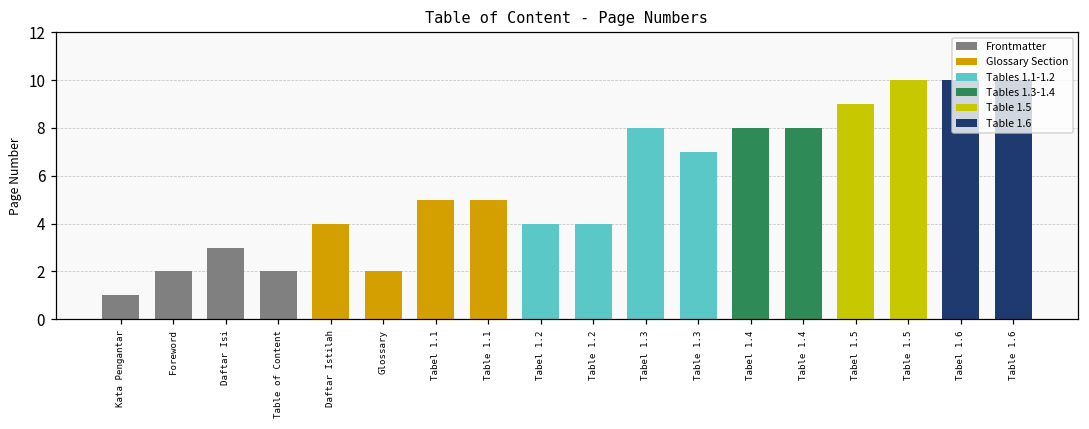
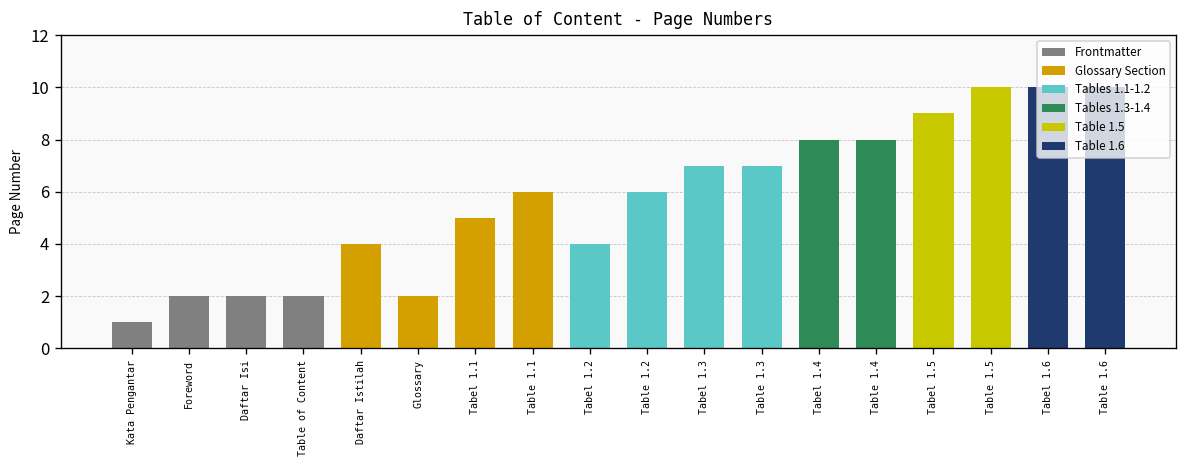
  {
    "Kata Pengantar": 1,
    "Foreword": 2,
-   "Daftar Isi": 3,
+   "Daftar Isi": 2,
    "Table of Content": 2,
    "Daftar Istilah": 4,
    "Glossary": 2,
    "Tabel 1.1": 5,
-   "Table 1.1": 5,
+   "Table 1.1": 6,
    "Tabel 1.2": 4,
-   "Table 1.2": 4,
-   "Tabel 1.3": 8,
+   "Table 1.2": 6,
+   "Tabel 1.3": 7,
    "Table 1.3": 7,
    "Tabel 1.4": 8,
    "Table 1.4": 8,
    "Tabel 1.5": 9,
    "Table 1.5": 10
  }
